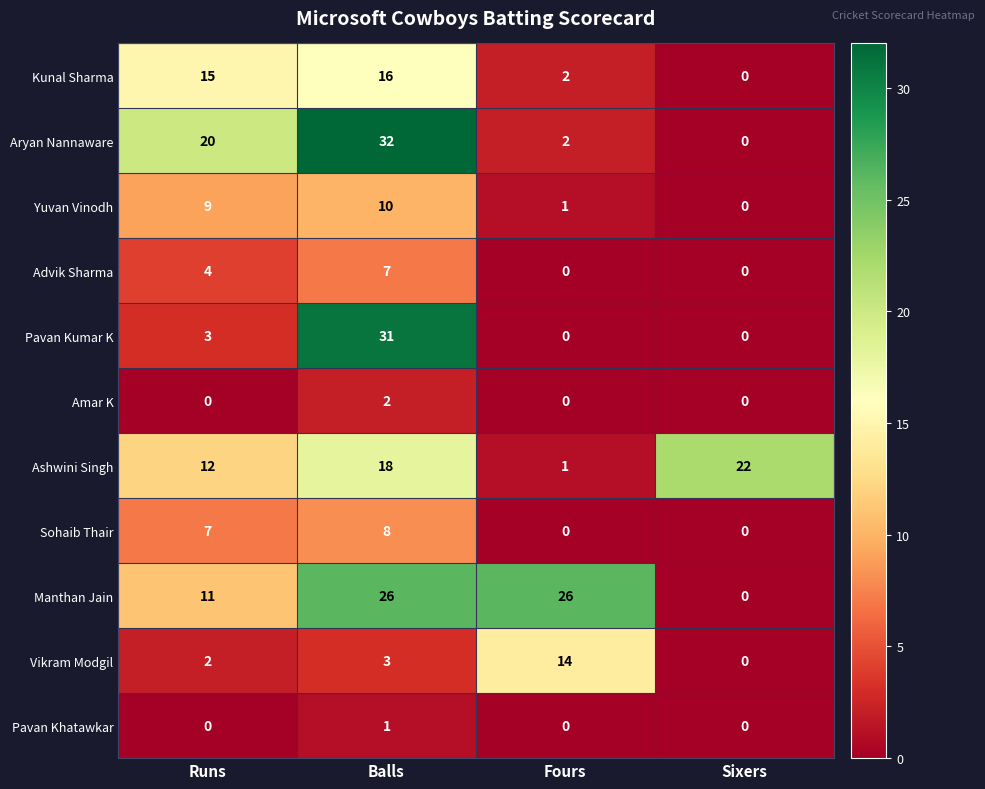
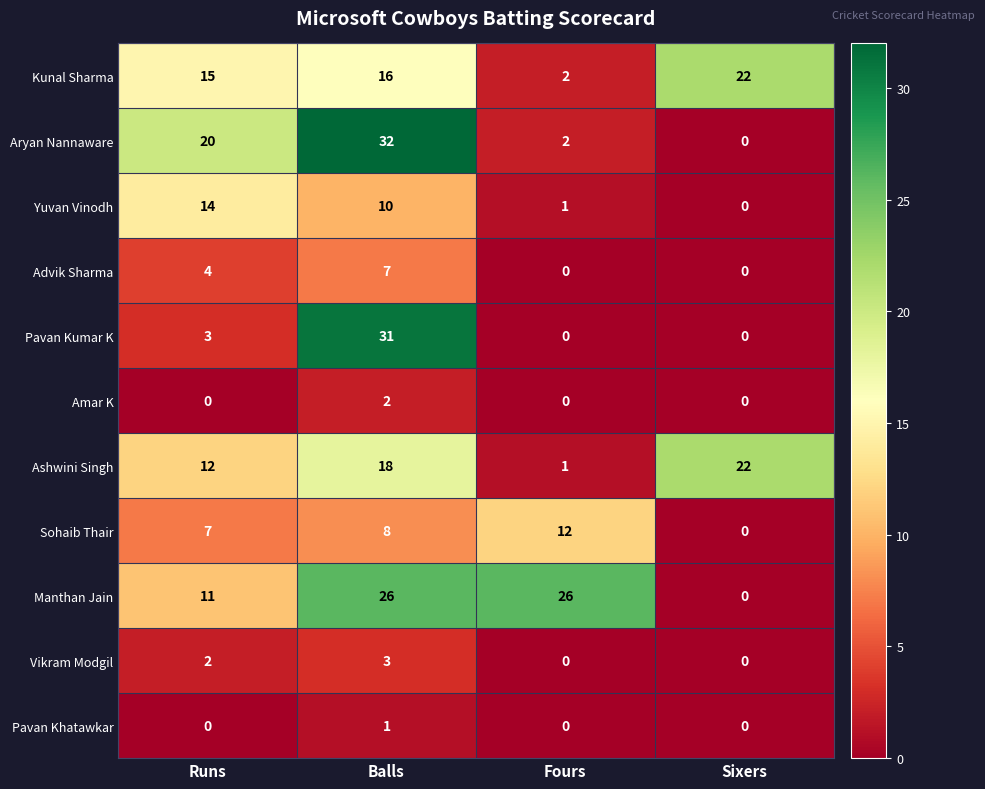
  {
    "Kunal Sharma": {
      "Runs": 15,
      "Balls": 16,
      "Fours": 2,
-     "Sixers": 0
+     "Sixers": 22
    },
    "Aryan Nannaware": {
      "Runs": 20,
      "Balls": 32,
      "Fours": 2,
      "Sixers": 0
    },
    "Yuvan Vinodh": {
-     "Runs": 9,
+     "Runs": 14,
      "Balls": 10,
      "Fours": 1,
      "Sixers": 0
    },
    "Advik Sharma": {
      "Runs": 4,
      "Balls": 7,
      "Fours": 0,
      "Sixers": 0
    },
    "Pavan Kumar K": {
      "Runs": 3,
      "Balls": 31,
      "Fours": 0,
      "Sixers": 0
    },
    "Amar K": {
      "Runs": 0,
      "Balls": 2,
      "Fours": 0,
      "Sixers": 0
    },
    "Ashwini Singh": {
      "Runs": 12,
      "Balls": 18,
      "Fours": 1,
      "Sixers": 22
    },
    "Sohaib Thair": {
      "Runs": 7,
      "Balls": 8,
-     "Fours": 0,
+     "Fours": 12,
      "Sixers": 0
    },
    "Manthan Jain": {
      "Runs": 11,
      "Balls": 26,
      "Fours": 26,
      "Sixers": 0
    },
    "Vikram Modgil": {
      "Runs": 2,
      "Balls": 3,
-     "Fours": 14,
+     "Fours": 0,
      "Sixers": 0
    },
    "Pavan Khatawkar": {
      "Runs": 0,
      "Balls": 1,
      "Fours": 0,
      "Sixers": 0
    }
  }
